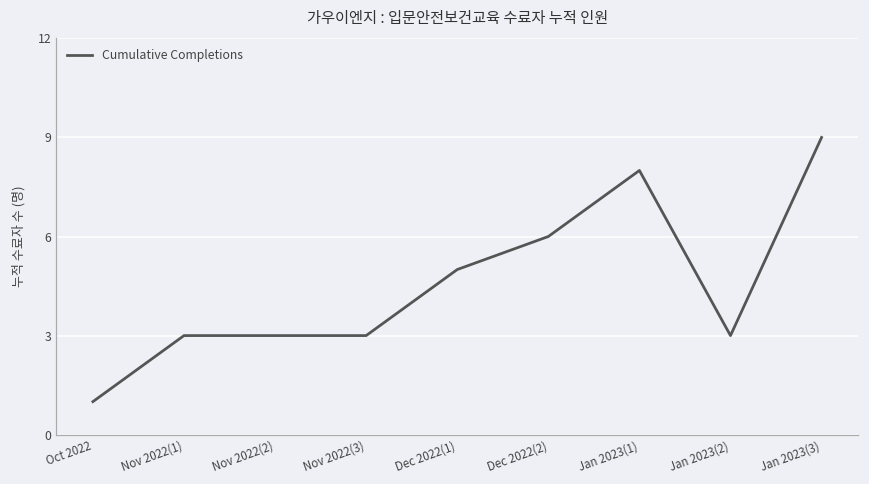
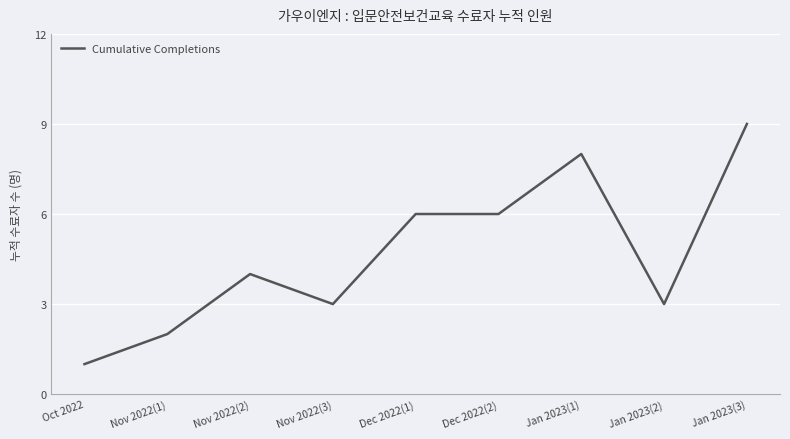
  {
    "Oct 2022": 1,
-   "Nov 2022(1)": 3,
-   "Nov 2022(2)": 3,
+   "Nov 2022(1)": 2,
+   "Nov 2022(2)": 4,
    "Nov 2022(3)": 3,
-   "Dec 2022(1)": 5,
+   "Dec 2022(1)": 6,
    "Dec 2022(2)": 6,
    "Jan 2023(1)": 8,
    "Jan 2023(2)": 3,
    "Jan 2023(3)": 9
  }
